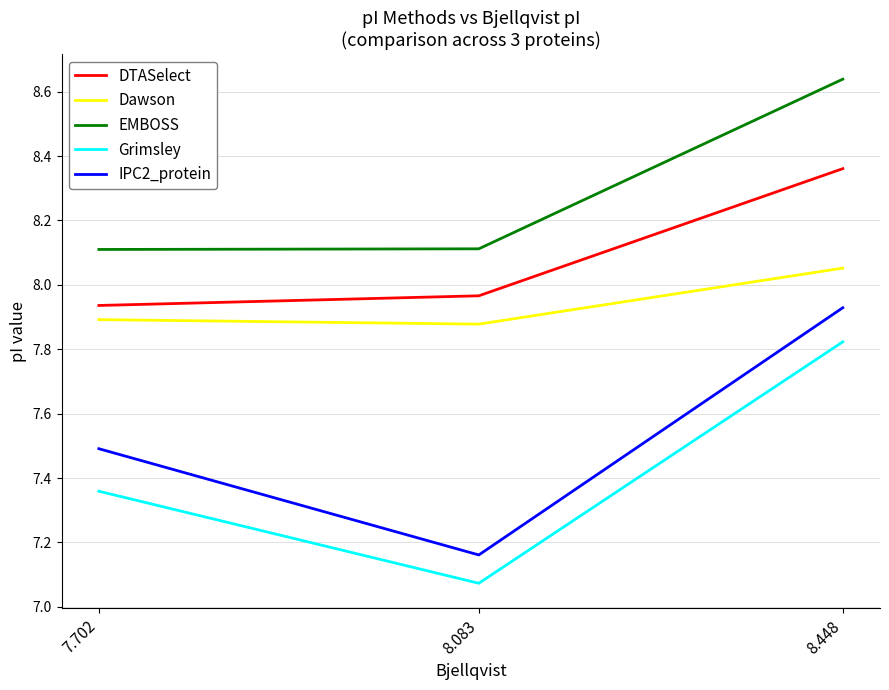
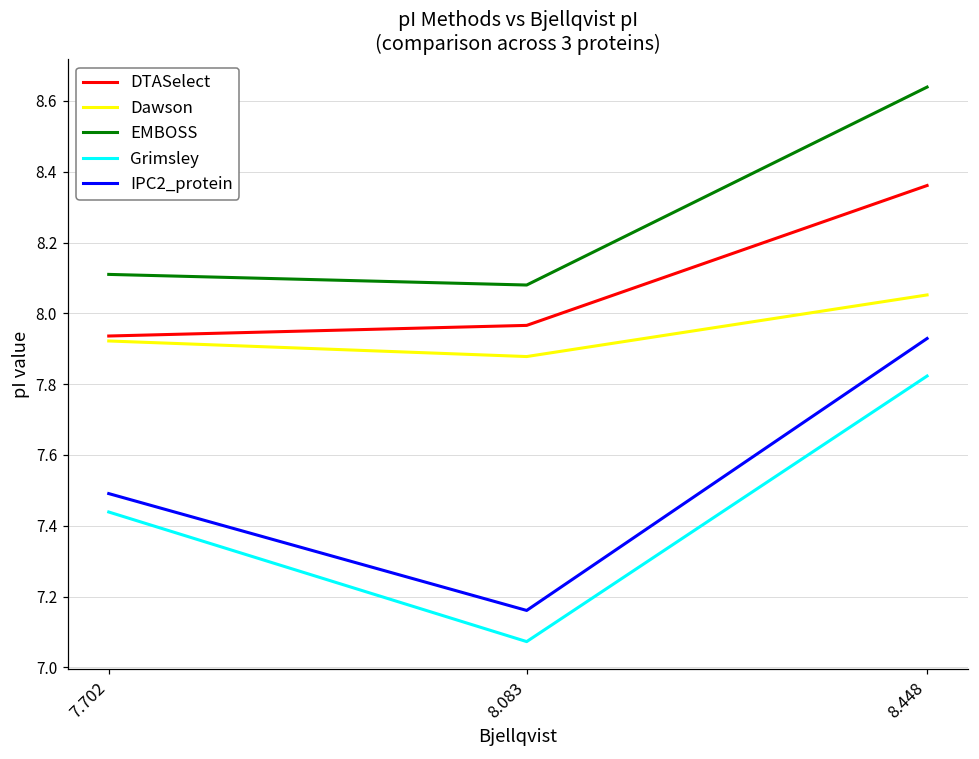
  {
    "DTASelect": {
      "7.702": 7.94,
      "8.083": 7.97,
      "8.448": 8.36
    },
    "Dawson": {
-     "7.702": 7.89,
+     "7.702": 7.92,
      "8.083": 7.88,
      "8.448": 8.05
    },
    "EMBOSS": {
      "7.702": 8.11,
-     "8.083": 8.11,
+     "8.083": 8.08,
      "8.448": 8.64
    },
    "Grimsley": {
-     "7.702": 7.36,
+     "7.702": 7.44,
      "8.083": 7.07,
      "8.448": 7.82
    },
    "IPC2_protein": {
      "7.702": 7.49,
      "8.083": 7.16,
      "8.448": 7.93
    }
  }
